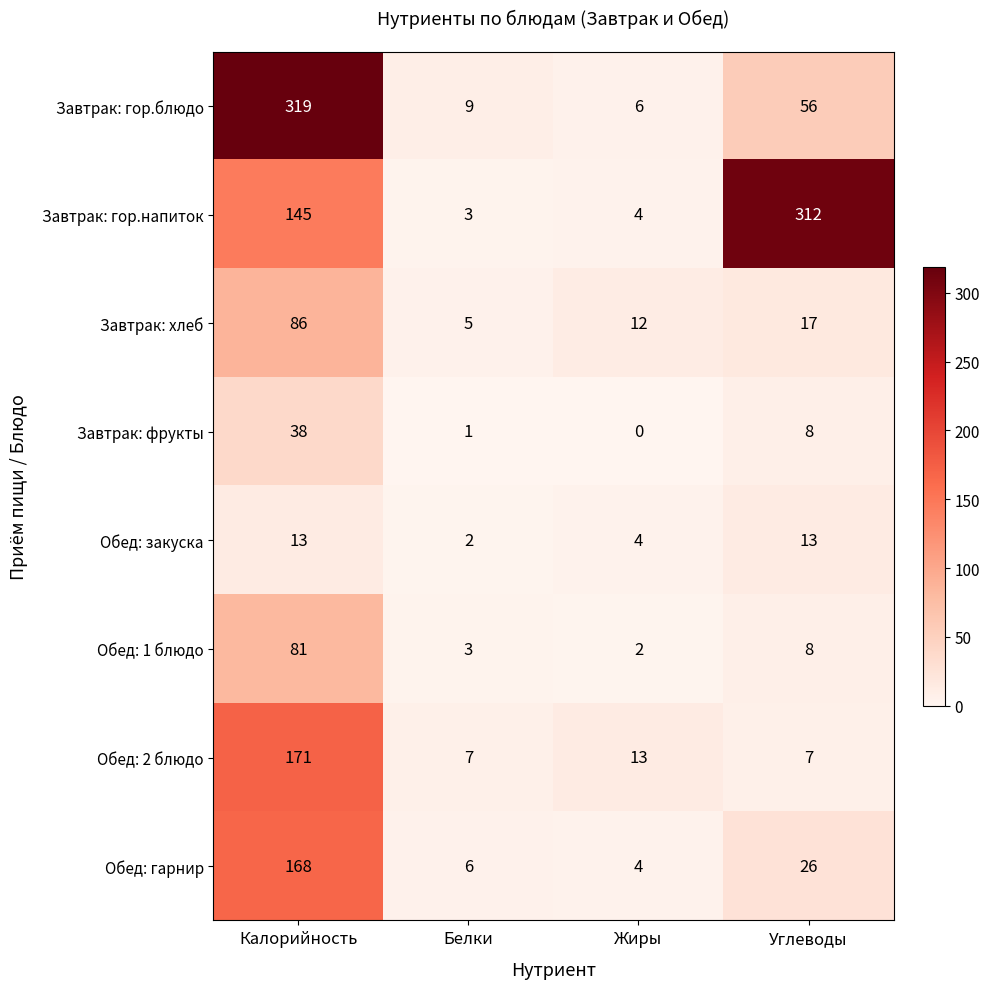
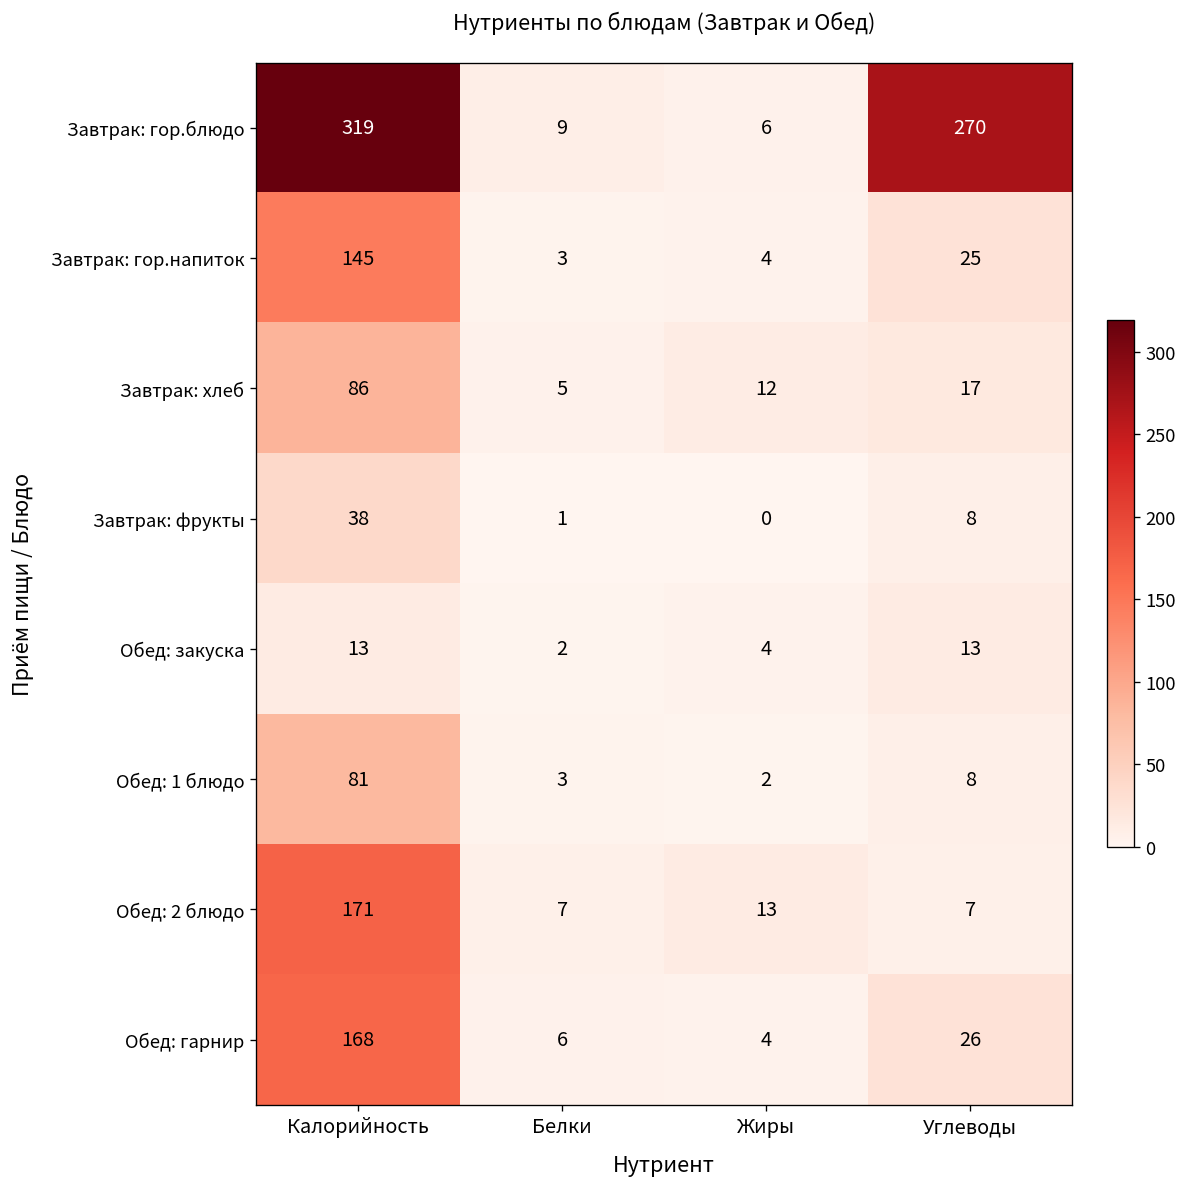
  {
    "Завтрак: гор.блюдо": {
      "Калорийность": 319,
      "Белки": 9,
      "Жиры": 6,
-     "Углеводы": 56
+     "Углеводы": 270
    },
    "Завтрак: гор.напиток": {
      "Калорийность": 145,
      "Белки": 3,
      "Жиры": 4,
-     "Углеводы": 312
+     "Углеводы": 25
    },
    "Завтрак: хлеб": {
      "Калорийность": 86,
      "Белки": 5,
      "Жиры": 12,
      "Углеводы": 17
    },
    "Завтрак: фрукты": {
      "Калорийность": 38,
      "Белки": 1,
      "Жиры": 0,
      "Углеводы": 8
    },
    "Обед: закуска": {
      "Калорийность": 13,
      "Белки": 2,
      "Жиры": 4,
      "Углеводы": 13
    },
    "Обед: 1 блюдо": {
      "Калорийность": 81,
      "Белки": 3,
      "Жиры": 2,
      "Углеводы": 8
    },
    "Обед: 2 блюдо": {
      "Калорийность": 171,
      "Белки": 7,
      "Жиры": 13,
      "Углеводы": 7
    },
    "Обед: гарнир": {
      "Калорийность": 168,
      "Белки": 6,
      "Жиры": 4,
      "Углеводы": 26
    }
  }
